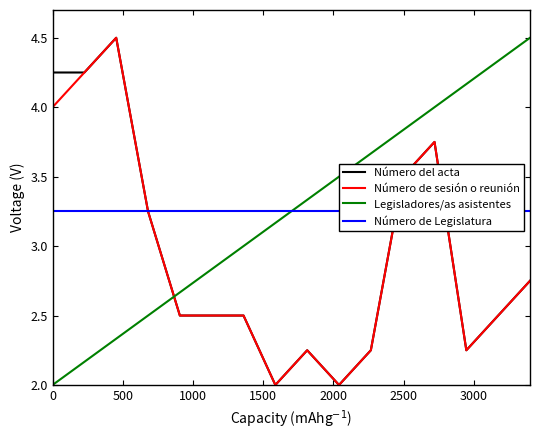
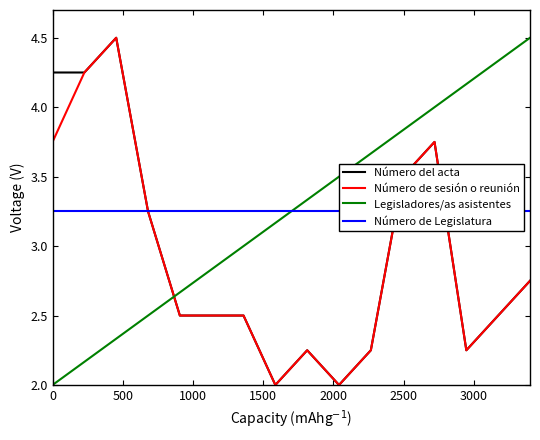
  {
    "Número del acta": {
      "0": 4.25
    },
    "Número de sesión o reunión": {
-     "0": 4.00
+     "0": 3.75
    },
    "Legisladores/as asistentes": {
      "0": 2.00
    },
    "Número de Legislatura": {
      "0": 3.25
    }
  }
